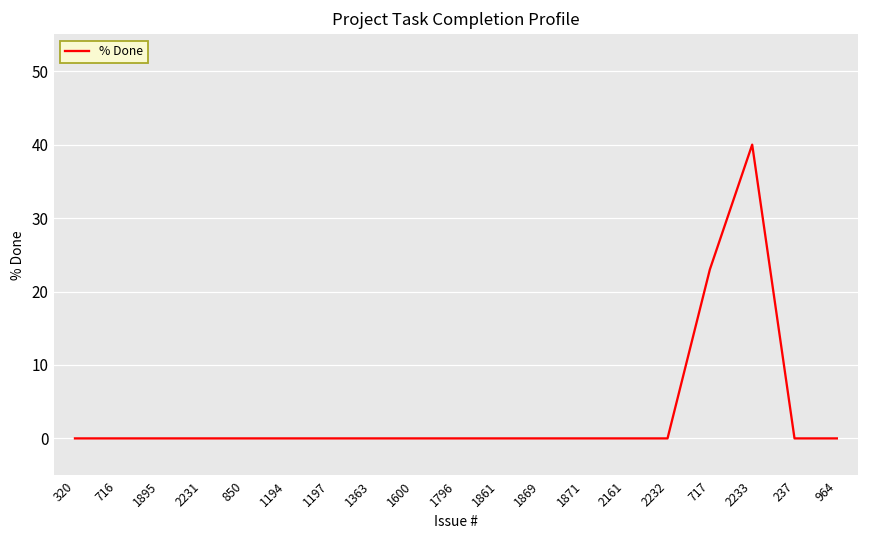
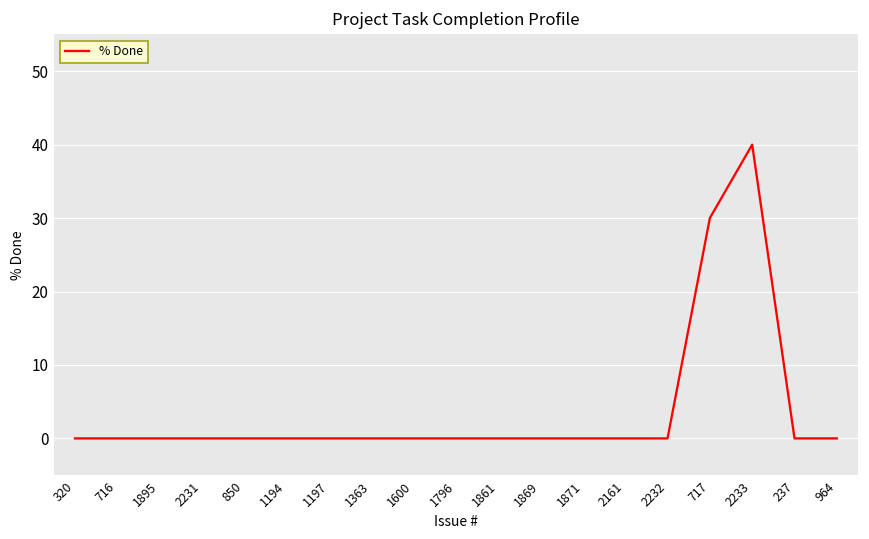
  {
    "320": 0,
    "716": 0,
    "1895": 0,
    "2231": 0,
    "850": 0,
    "1194": 0,
    "1197": 0,
    "1363": 0,
    "1600": 0,
    "1796": 0,
    "1861": 0,
    "1869": 0,
    "1871": 0,
    "2161": 0,
    "2232": 0,
-   "717": 23,
+   "717": 30,
    "2233": 40,
    "237": 0,
    "964": 0
  }
